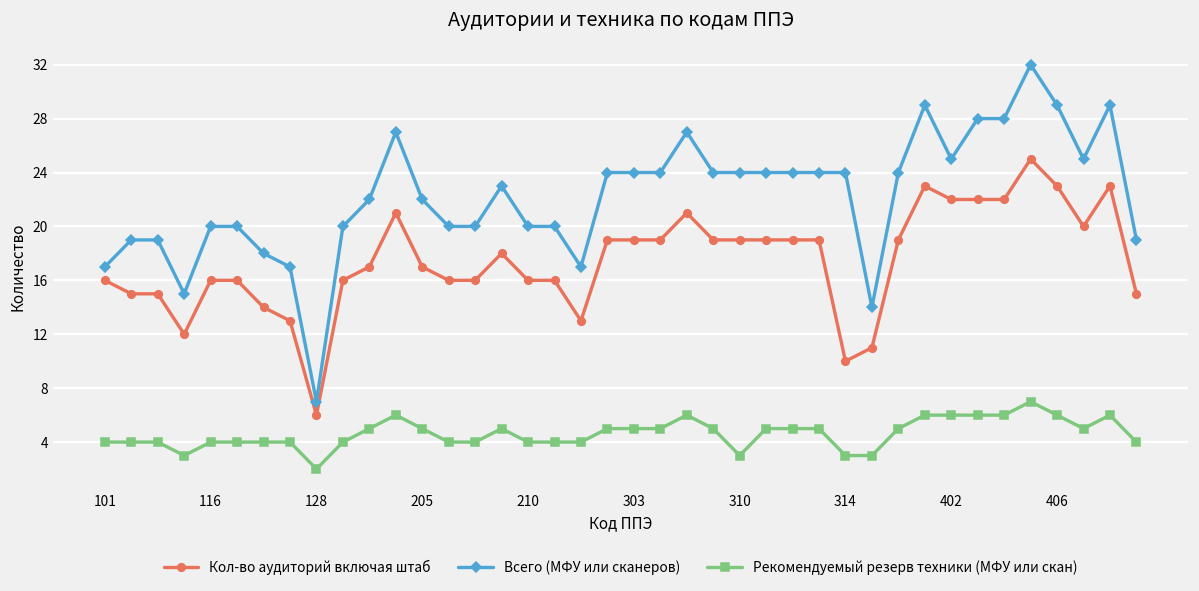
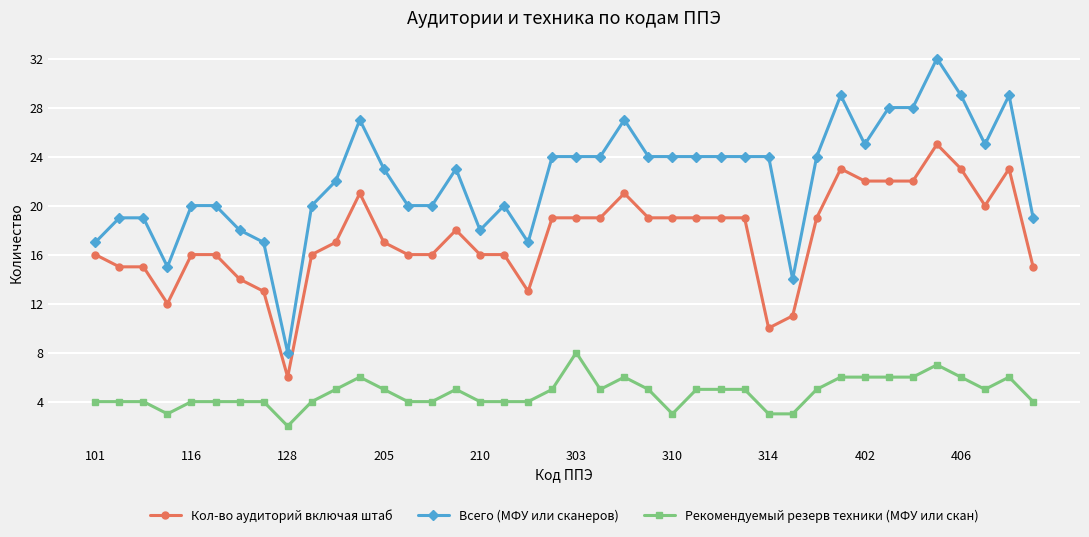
  {
    "Кол-во аудиторий включая штаб": {
      "101": 16,
      "116": 16,
      "128": 6,
      "205": 17,
      "210": 16,
      "303": 19,
      "310": 19,
      "314": 10,
      "402": 22,
      "406": 23
    },
    "Всего (МФУ или сканеров)": {
      "101": 17,
      "116": 20,
-     "128": 7,
-     "205": 22,
-     "210": 20,
+     "128": 8,
+     "205": 23,
+     "210": 18,
      "303": 24,
      "310": 24,
      "314": 24,
      "402": 25,
      "406": 29
    },
    "Рекомендуемый резерв техники (МФУ или скан)": {
      "101": 4,
      "116": 4,
      "128": 2,
      "205": 5,
      "210": 4,
-     "303": 5,
+     "303": 8,
      "310": 3,
      "314": 3,
      "402": 6,
      "406": 6
    }
  }
